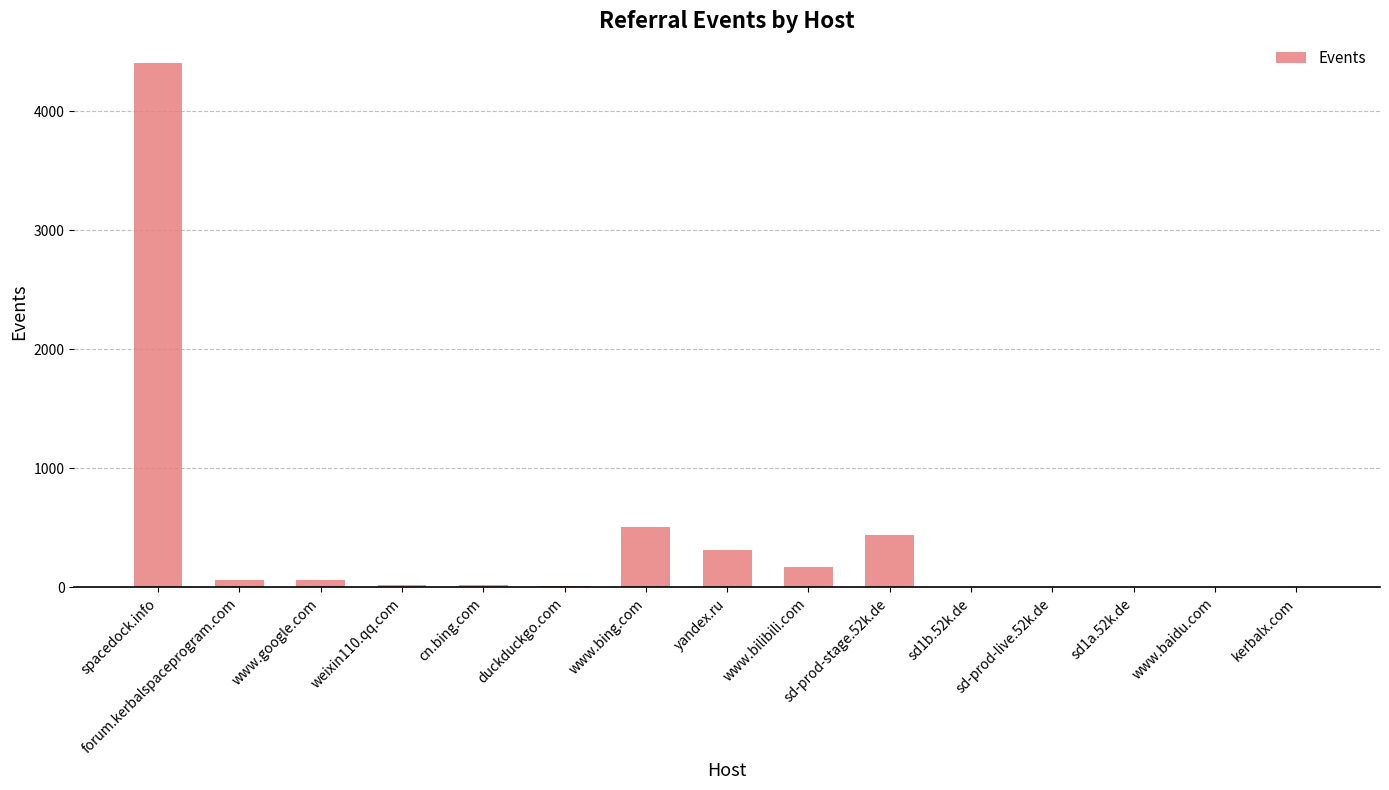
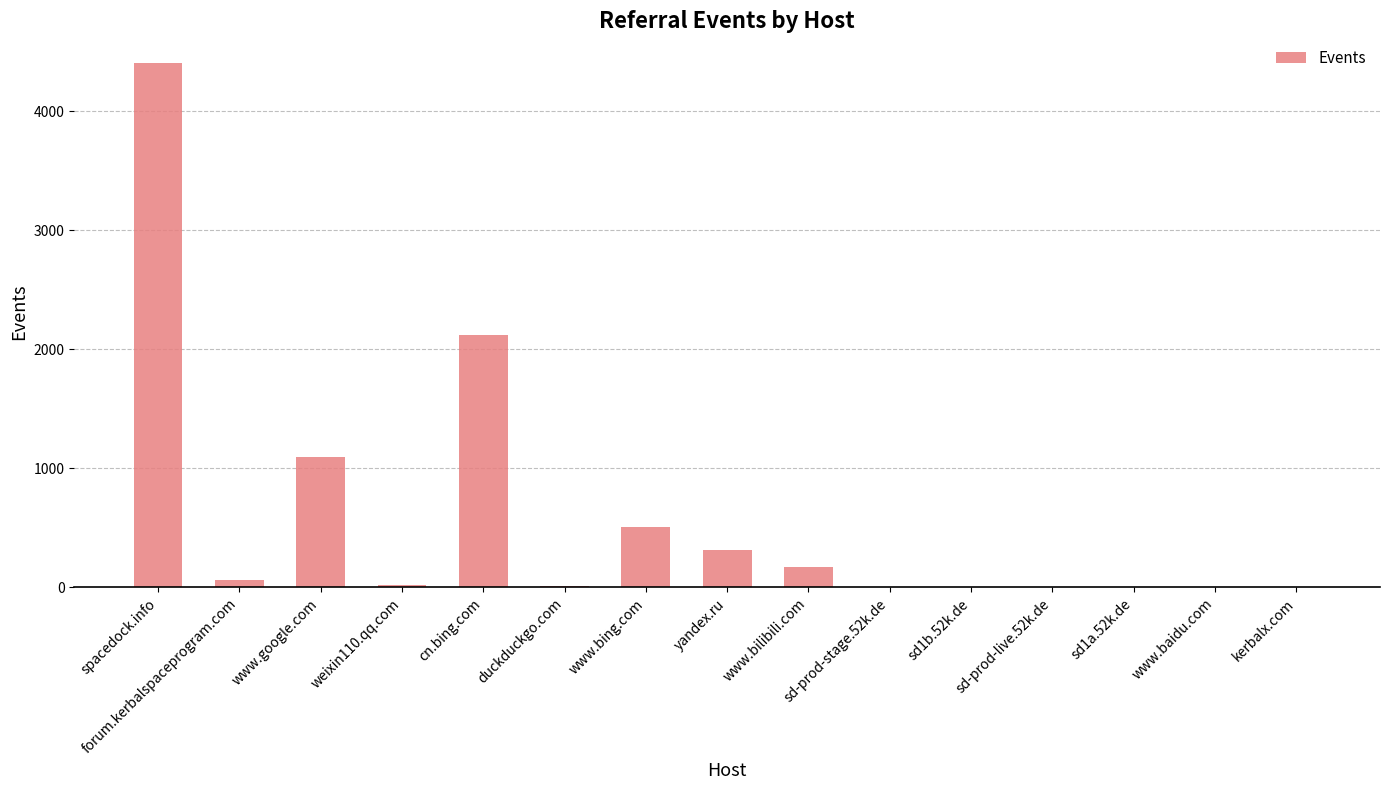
  {
    "spacedock.info": 4410,
    "forum.kerbalspaceprogram.com": 60,
-   "www.google.com": 60,
+   "www.google.com": 1100,
    "weixin110.qq.com": 20,
-   "cn.bing.com": 20,
+   "cn.bing.com": 2120,
    "www.bing.com": 510,
    "yandex.ru": 310,
    "www.bilibili.com": 170,
-   "sd-prod-stage.52k.de": 440
+   "sd-prod-stage.52k.de": 10
  }
